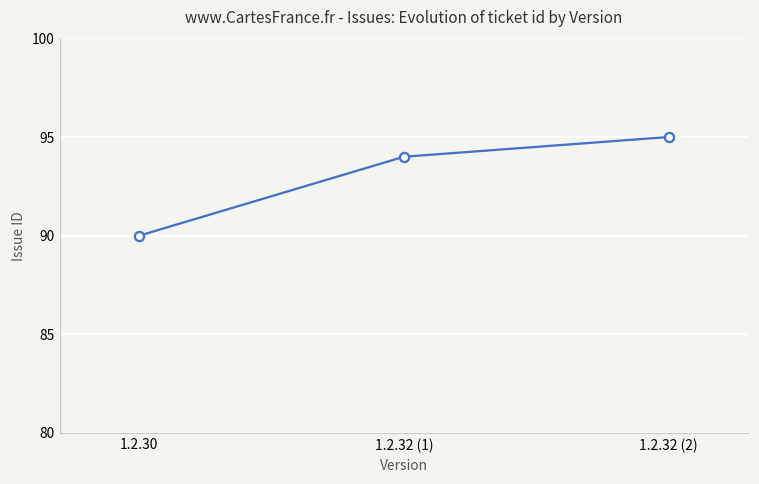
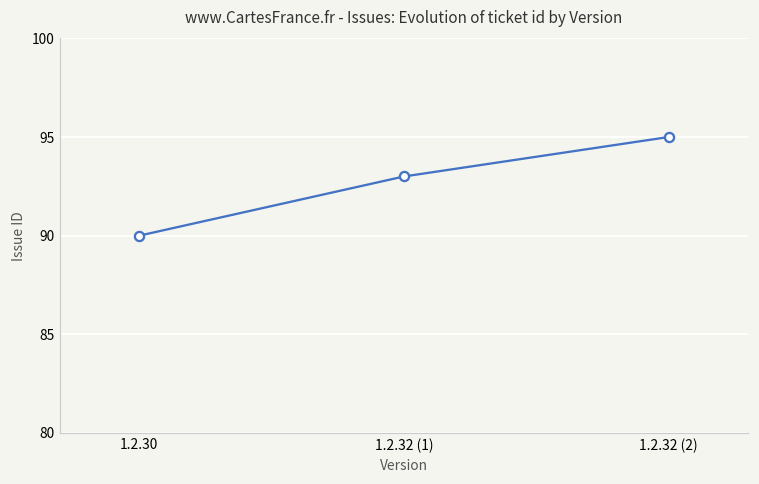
  {
    "1.2.30": 90,
-   "1.2.32 (1)": 94,
+   "1.2.32 (1)": 93,
    "1.2.32 (2)": 95
  }
